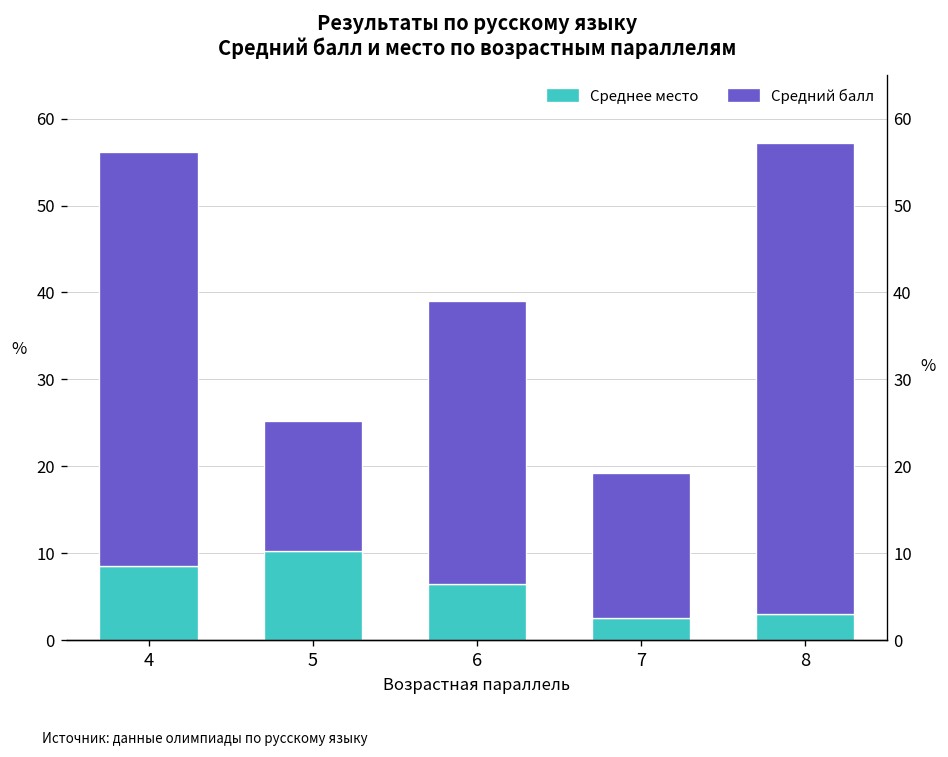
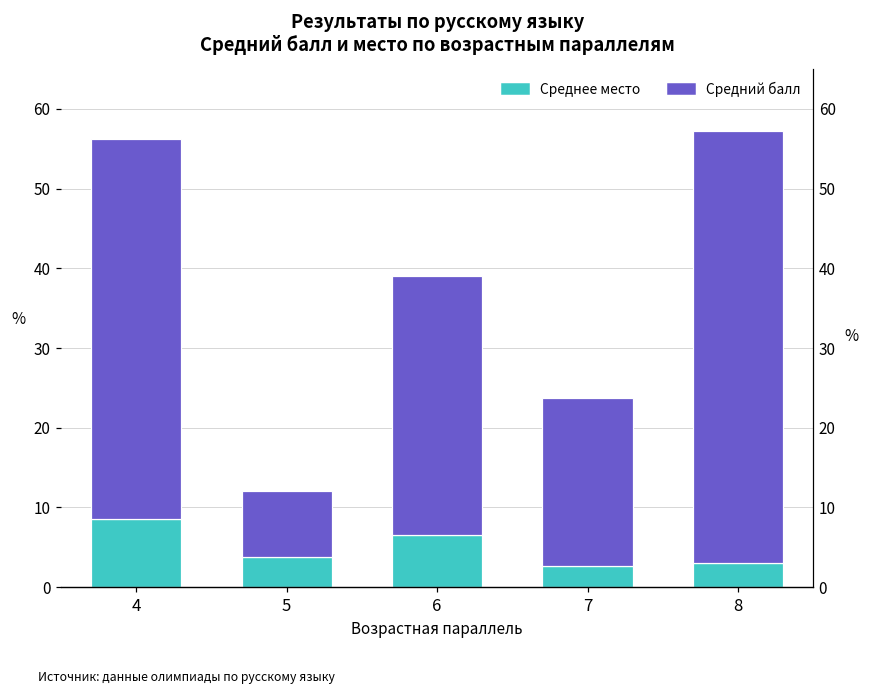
  {
    "Среднее место": {
      "4": 9,
-     "5": 10,
+     "5": 4,
      "6": 7,
      "7": 3,
      "8": 3
    },
    "Средний балл": {
      "4": 48,
-     "5": 15,
+     "5": 8,
      "6": 33,
-     "7": 17,
+     "7": 21,
      "8": 54
    }
  }
